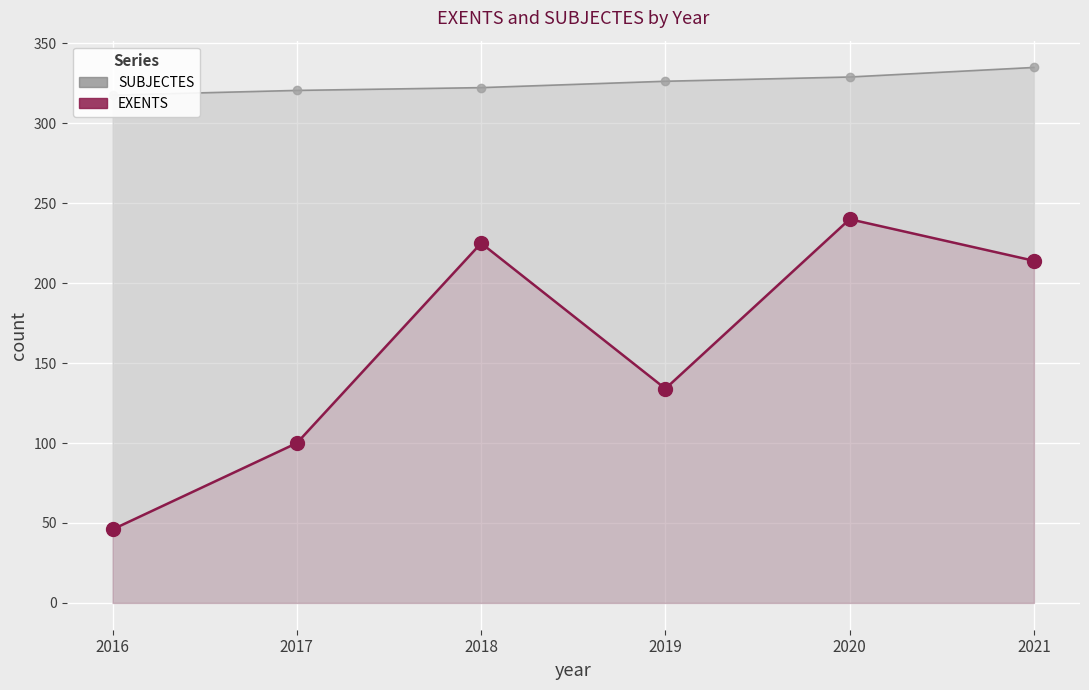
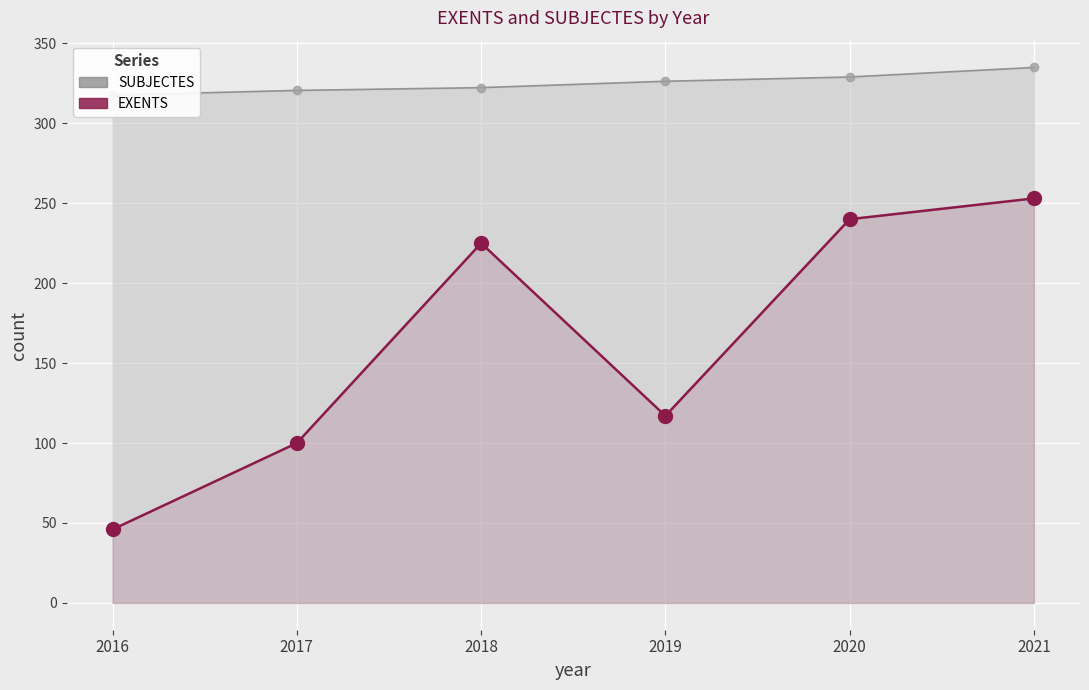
  {
    "EXENTS": {
      "2016": 46,
      "2017": 100,
      "2018": 225,
-     "2019": 134,
+     "2019": 117,
      "2020": 240,
-     "2021": 214
+     "2021": 253
    }
  }
